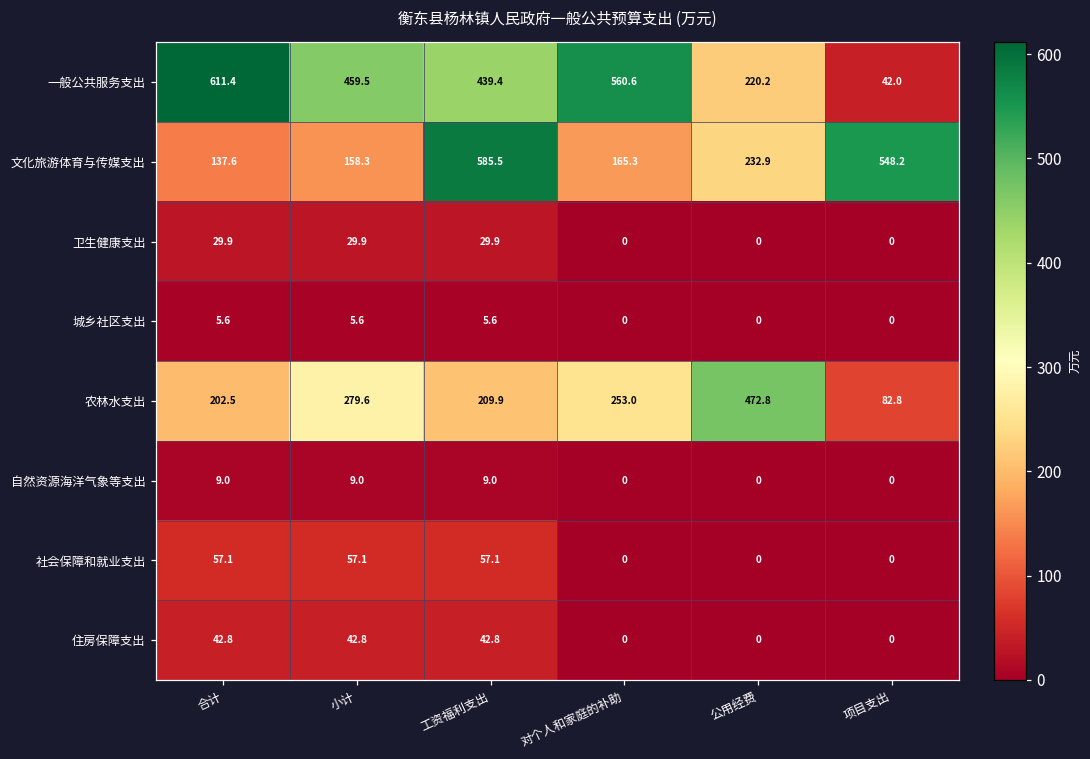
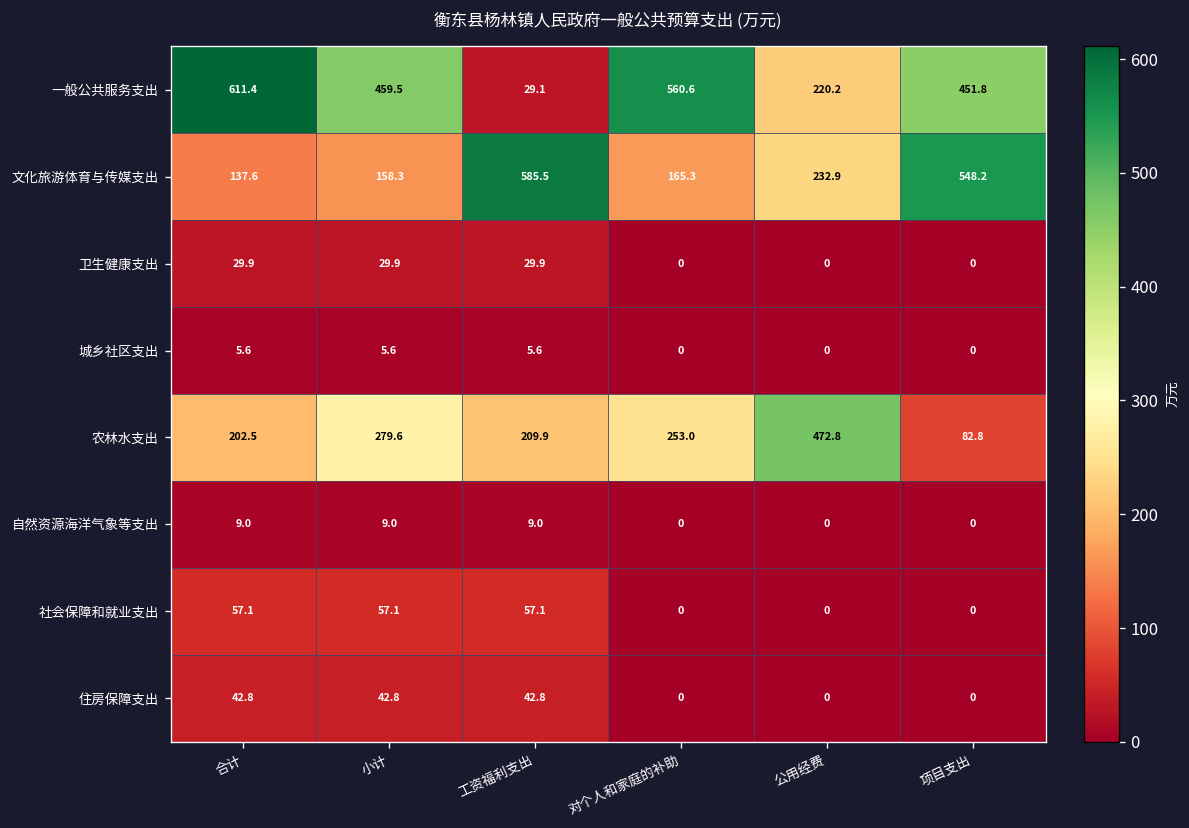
  {
    "一般公共服务支出": {
      "合计": 611.4,
      "小计": 459.5,
-     "工资福利支出": 439.4,
+     "工资福利支出": 29.1,
      "对个人和家庭的补助": 560.6,
      "公用经费": 220.2,
-     "项目支出": 42.0
+     "项目支出": 451.8
    },
    "文化旅游体育与传媒支出": {
      "合计": 137.6,
      "小计": 158.3,
      "工资福利支出": 585.5,
      "对个人和家庭的补助": 165.3,
      "公用经费": 232.9,
      "项目支出": 548.2
    },
    "卫生健康支出": {
      "合计": 29.9,
      "小计": 29.9,
      "工资福利支出": 29.9,
      "对个人和家庭的补助": 0,
      "公用经费": 0,
      "项目支出": 0
    },
    "城乡社区支出": {
      "合计": 5.6,
      "小计": 5.6,
      "工资福利支出": 5.6,
      "对个人和家庭的补助": 0,
      "公用经费": 0,
      "项目支出": 0
    },
    "农林水支出": {
      "合计": 202.5,
      "小计": 279.6,
      "工资福利支出": 209.9,
      "对个人和家庭的补助": 253.0,
      "公用经费": 472.8,
      "项目支出": 82.8
    },
    "自然资源海洋气象等支出": {
      "合计": 9.0,
      "小计": 9.0,
      "工资福利支出": 9.0,
      "对个人和家庭的补助": 0,
      "公用经费": 0,
      "项目支出": 0
    },
    "社会保障和就业支出": {
      "合计": 57.1,
      "小计": 57.1,
      "工资福利支出": 57.1,
      "对个人和家庭的补助": 0,
      "公用经费": 0,
      "项目支出": 0
    },
    "住房保障支出": {
      "合计": 42.8,
      "小计": 42.8,
      "工资福利支出": 42.8,
      "对个人和家庭的补助": 0,
      "公用经费": 0,
      "项目支出": 0
    }
  }
